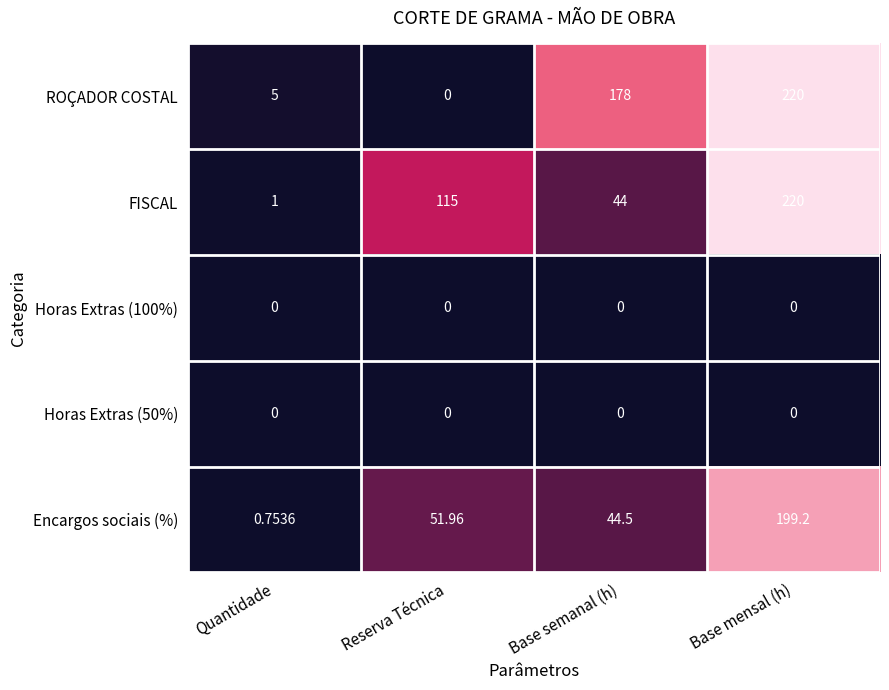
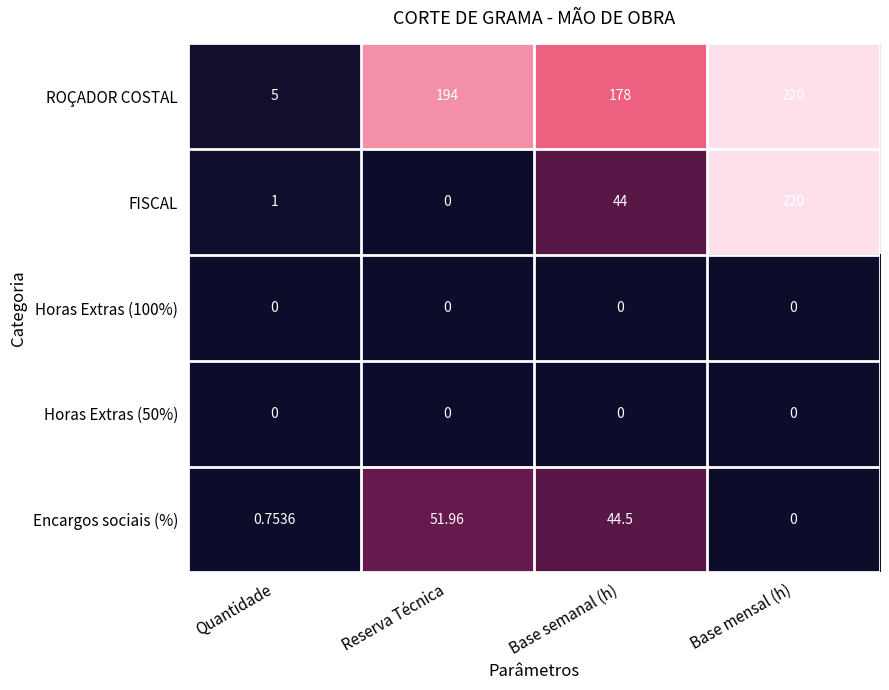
  {
    "ROÇADOR COSTAL": {
      "Quantidade": 5,
-     "Reserva Técnica": 0,
+     "Reserva Técnica": 194,
      "Base semanal (h)": 178
    },
    "FISCAL": {
      "Quantidade": 1,
-     "Reserva Técnica": 115,
+     "Reserva Técnica": 0,
      "Base semanal (h)": 44
    },
    "Horas Extras (100%)": {
      "Quantidade": 0,
      "Reserva Técnica": 0,
      "Base semanal (h)": 0,
      "Base mensal (h)": 0
    },
    "Horas Extras (50%)": {
      "Quantidade": 0,
      "Reserva Técnica": 0,
      "Base semanal (h)": 0,
      "Base mensal (h)": 0
    },
    "Encargos sociais (%)": {
      "Quantidade": 0.7536,
      "Reserva Técnica": 51.96,
      "Base semanal (h)": 44.5,
-     "Base mensal (h)": 199.2
+     "Base mensal (h)": 0
    }
  }
